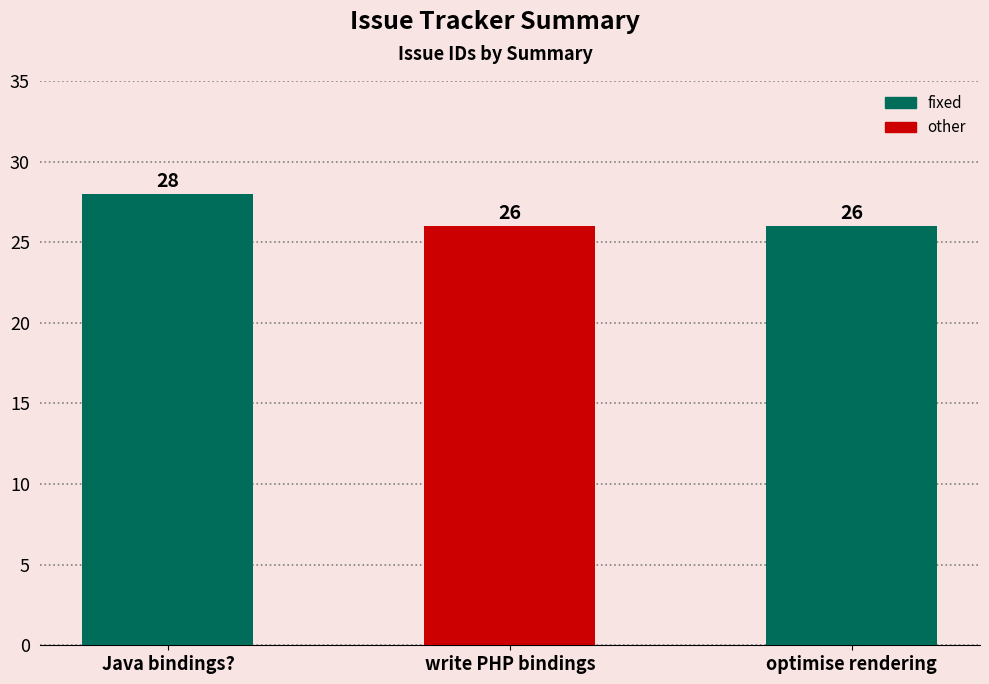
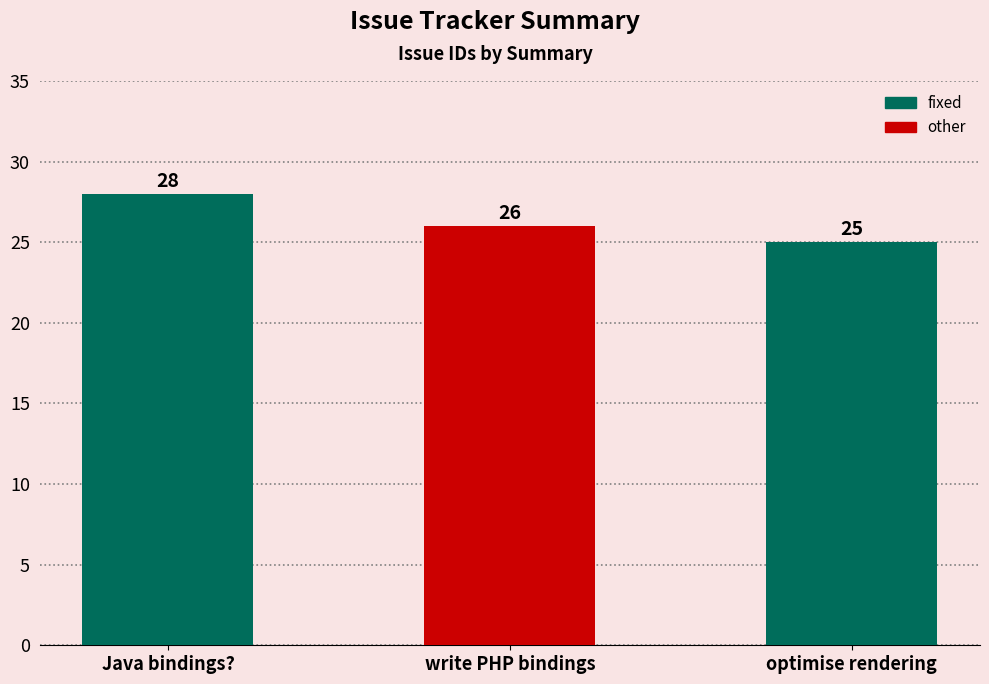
  {
    "Java bindings?": 28,
    "write PHP bindings": 26,
-   "optimise rendering": 26
+   "optimise rendering": 25
  }
